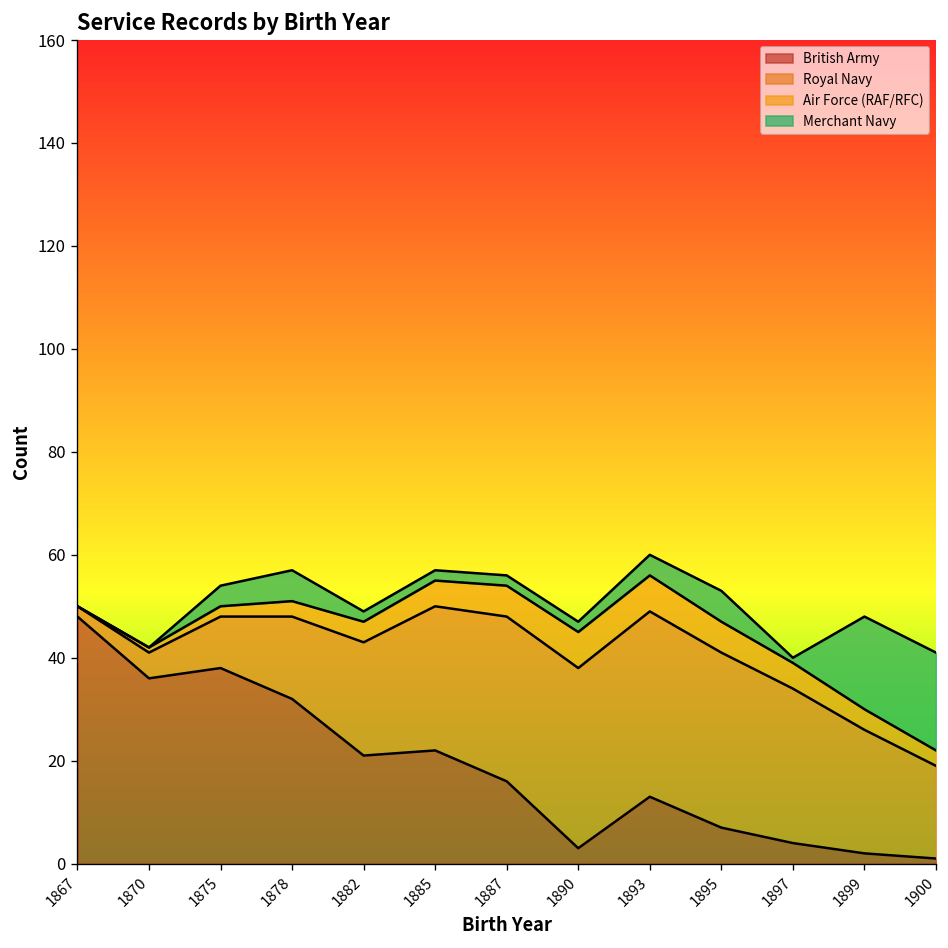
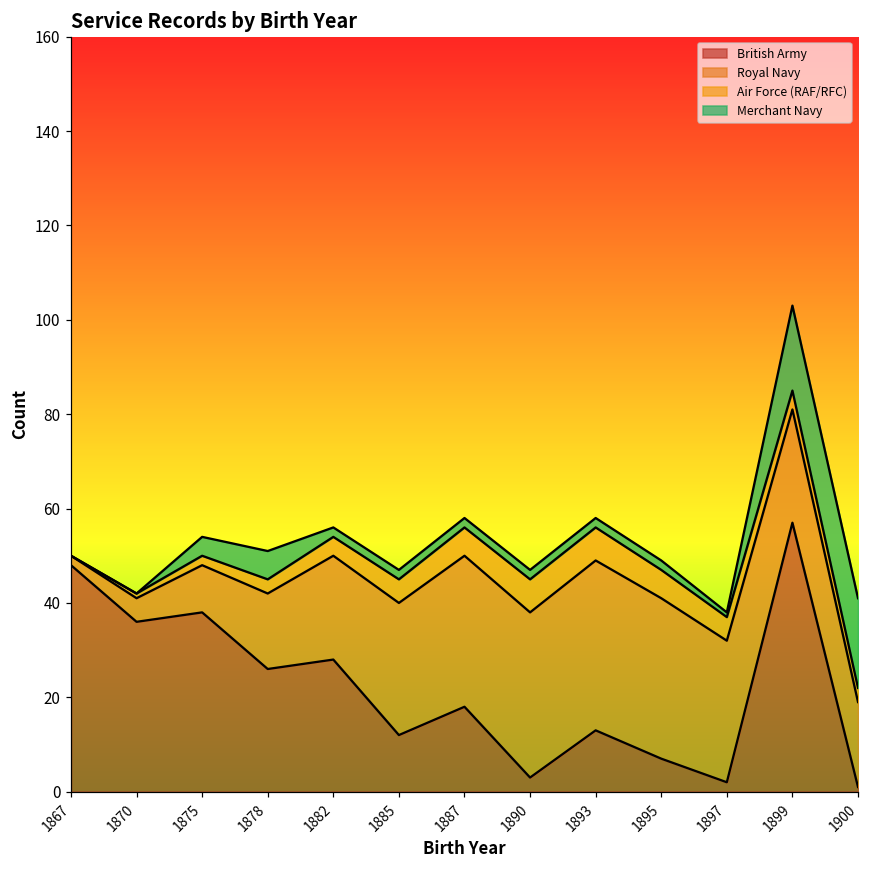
  {
    "British Army": {
      "1867": 48,
      "1870": 36,
      "1875": 38,
-     "1878": 32,
-     "1882": 21,
-     "1885": 22,
-     "1887": 16,
+     "1878": 26,
+     "1882": 28,
+     "1885": 12,
+     "1887": 18,
      "1890": 3,
      "1893": 13,
      "1895": 7,
-     "1897": 4,
-     "1899": 2,
+     "1897": 2,
+     "1899": 57,
      "1900": 1
    },
    "Merchant Navy": {
      "1875": 4,
      "1878": 6,
      "1882": 2,
      "1885": 2,
      "1887": 2,
      "1890": 2,
-     "1893": 4,
-     "1895": 6,
+     "1893": 2,
+     "1895": 2,
      "1897": 1,
      "1899": 18,
      "1900": 19
    }
  }
